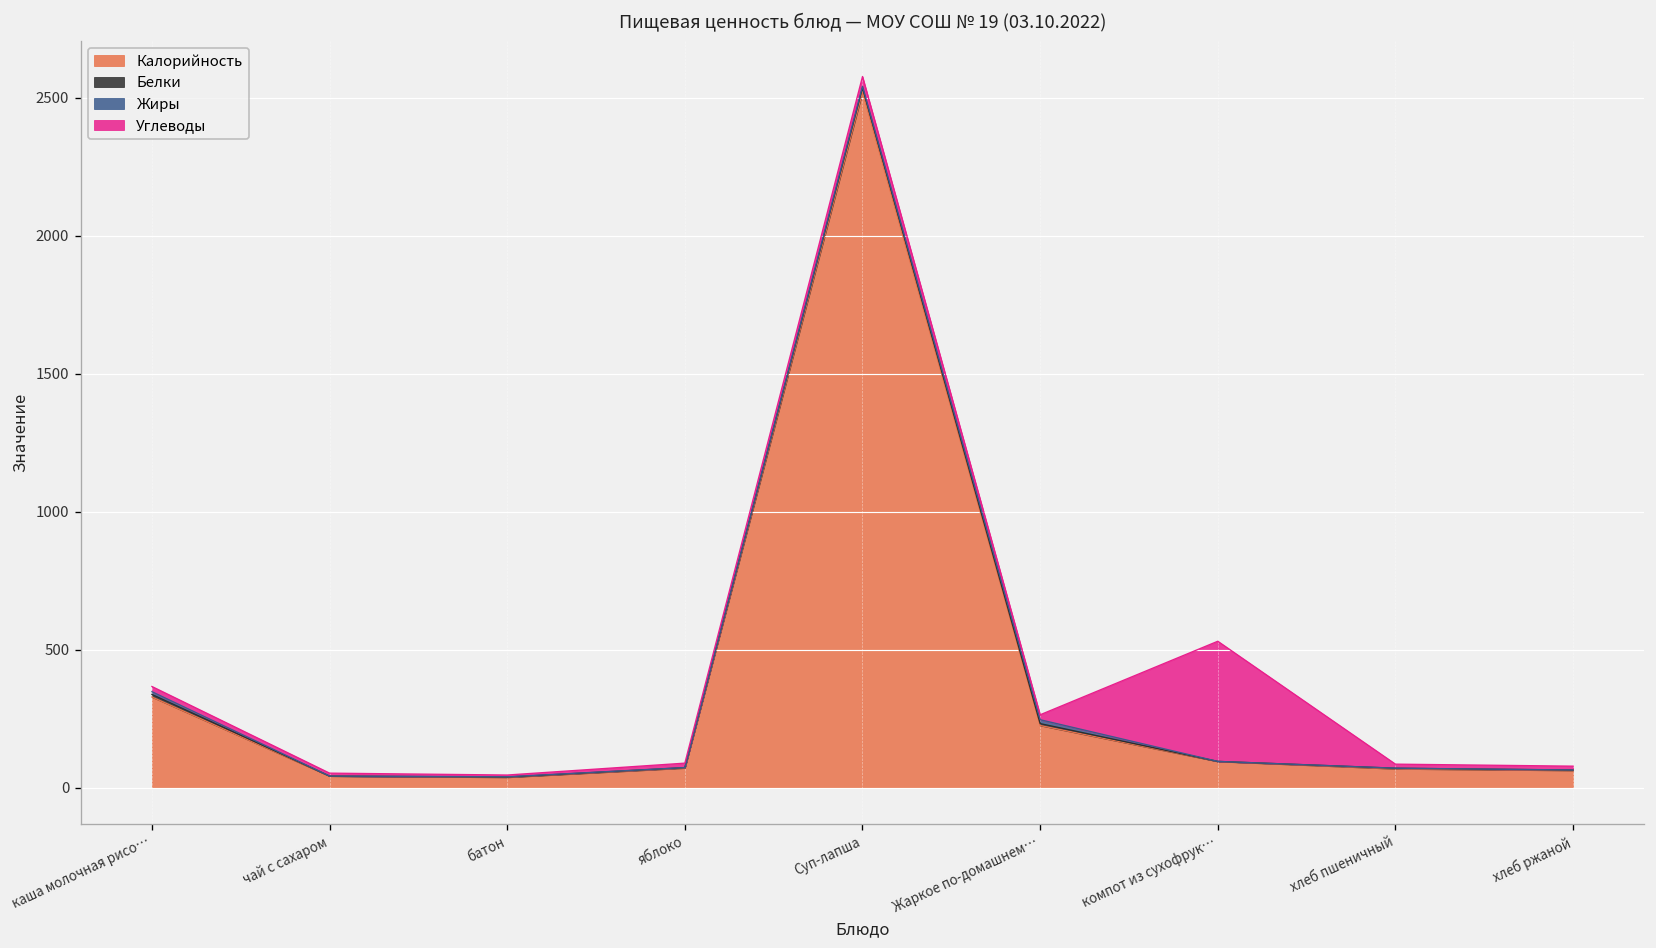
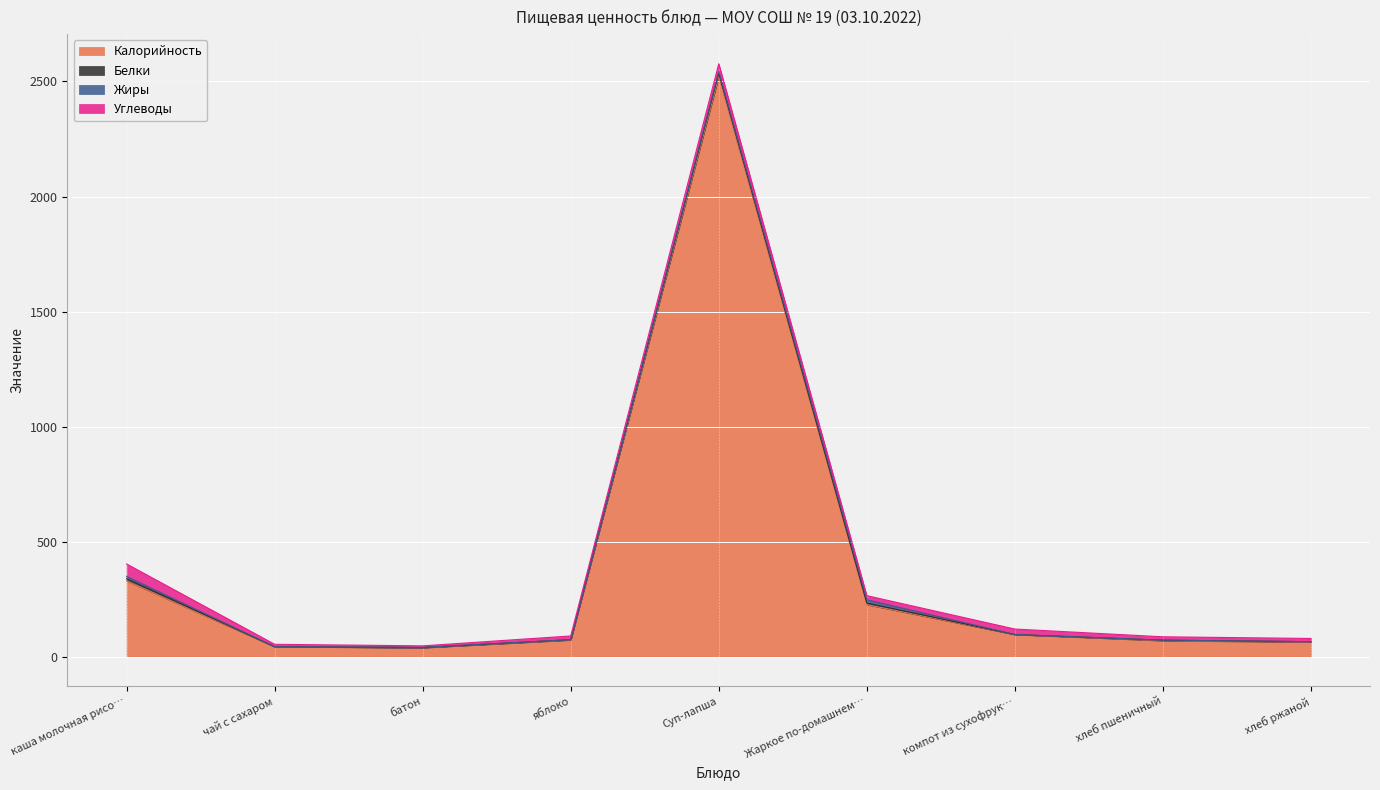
  {
    "Калорийность": {
      "Суп-лапша": 2520
    },
    "Жиры": {
      "Жаркое по-домашнем…": 10
    },
    "Углеводы": {
-     "каша молочная рисо…": 20,
+     "каша молочная рисо…": 50,
      "яблоко": 20,
      "Суп-лапша": 40,
      "Жаркое по-домашнем…": 20,
-     "компот из сухофрук…": 440,
+     "компот из сухофрук…": 20,
      "хлеб пшеничный": 10,
      "хлеб ржаной": 10
    }
  }
